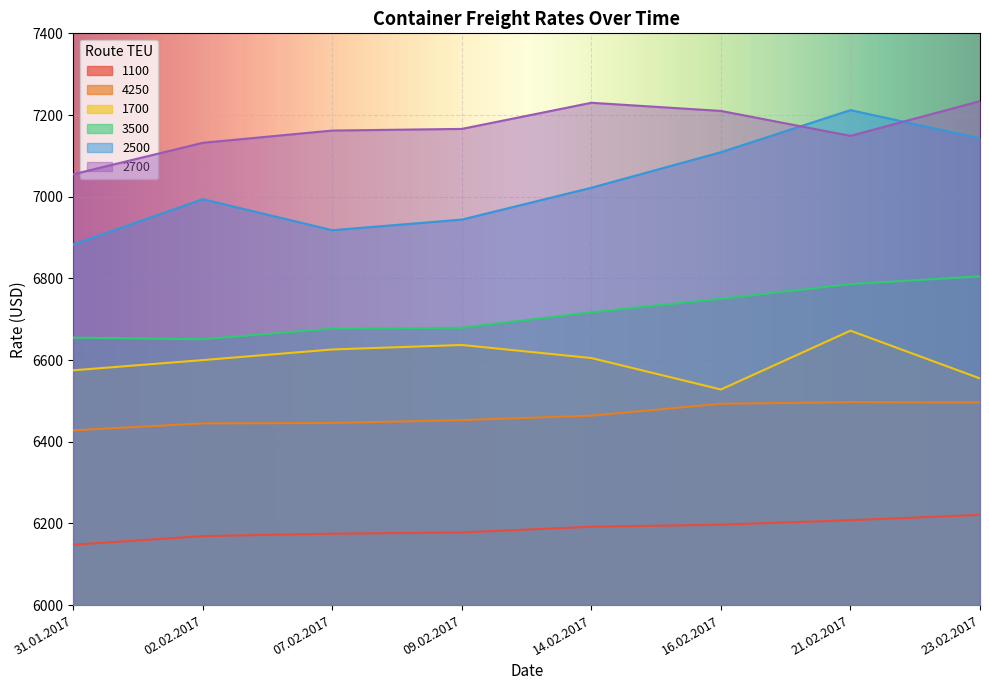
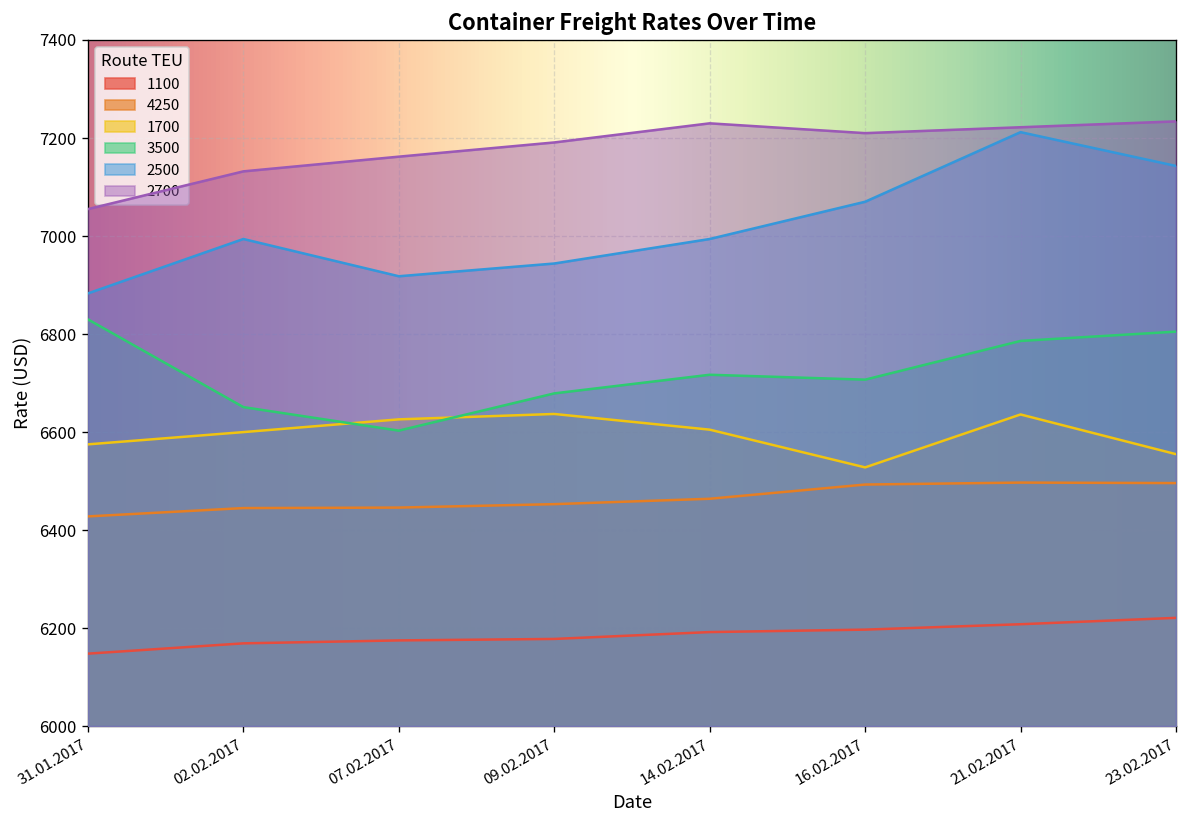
  {
    "1700": {
      "31.01.2017": 6580,
      "02.02.2017": 6600,
      "07.02.2017": 6630,
      "09.02.2017": 6640,
      "14.02.2017": 6610,
      "16.02.2017": 6530,
-     "21.02.2017": 6670,
+     "21.02.2017": 6640,
      "23.02.2017": 6560
    },
    "3500": {
-     "31.01.2017": 6660,
+     "31.01.2017": 6830,
      "02.02.2017": 6650,
-     "07.02.2017": 6680,
+     "07.02.2017": 6600,
      "09.02.2017": 6680,
      "14.02.2017": 6720,
-     "16.02.2017": 6750,
+     "16.02.2017": 6710,
      "21.02.2017": 6790,
      "23.02.2017": 6810
    },
    "2500": {
      "31.01.2017": 6880,
      "02.02.2017": 6990,
      "07.02.2017": 6920,
      "09.02.2017": 6940,
-     "14.02.2017": 7020,
-     "16.02.2017": 7110,
+     "14.02.2017": 6990,
+     "16.02.2017": 7070,
      "21.02.2017": 7210,
      "23.02.2017": 7140
    },
    "2700": {
      "31.01.2017": 7060,
      "02.02.2017": 7130,
      "07.02.2017": 7160,
-     "09.02.2017": 7170,
+     "09.02.2017": 7190,
      "14.02.2017": 7230,
      "16.02.2017": 7210,
-     "21.02.2017": 7150,
+     "21.02.2017": 7220,
      "23.02.2017": 7230
    }
  }
